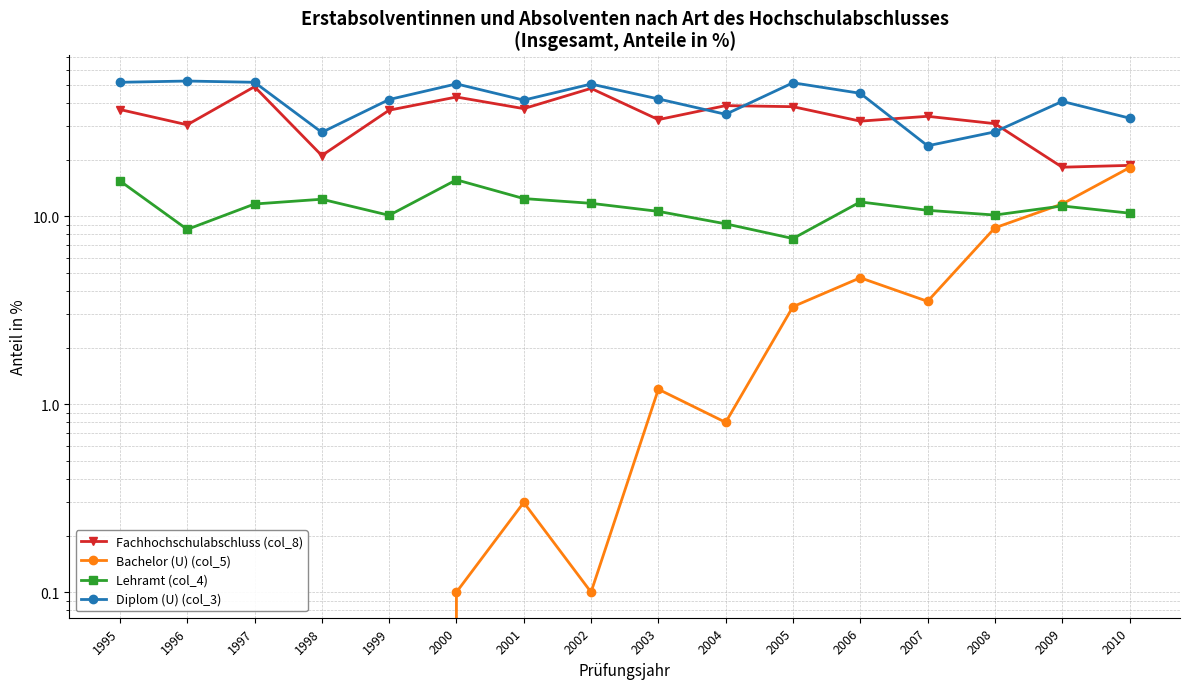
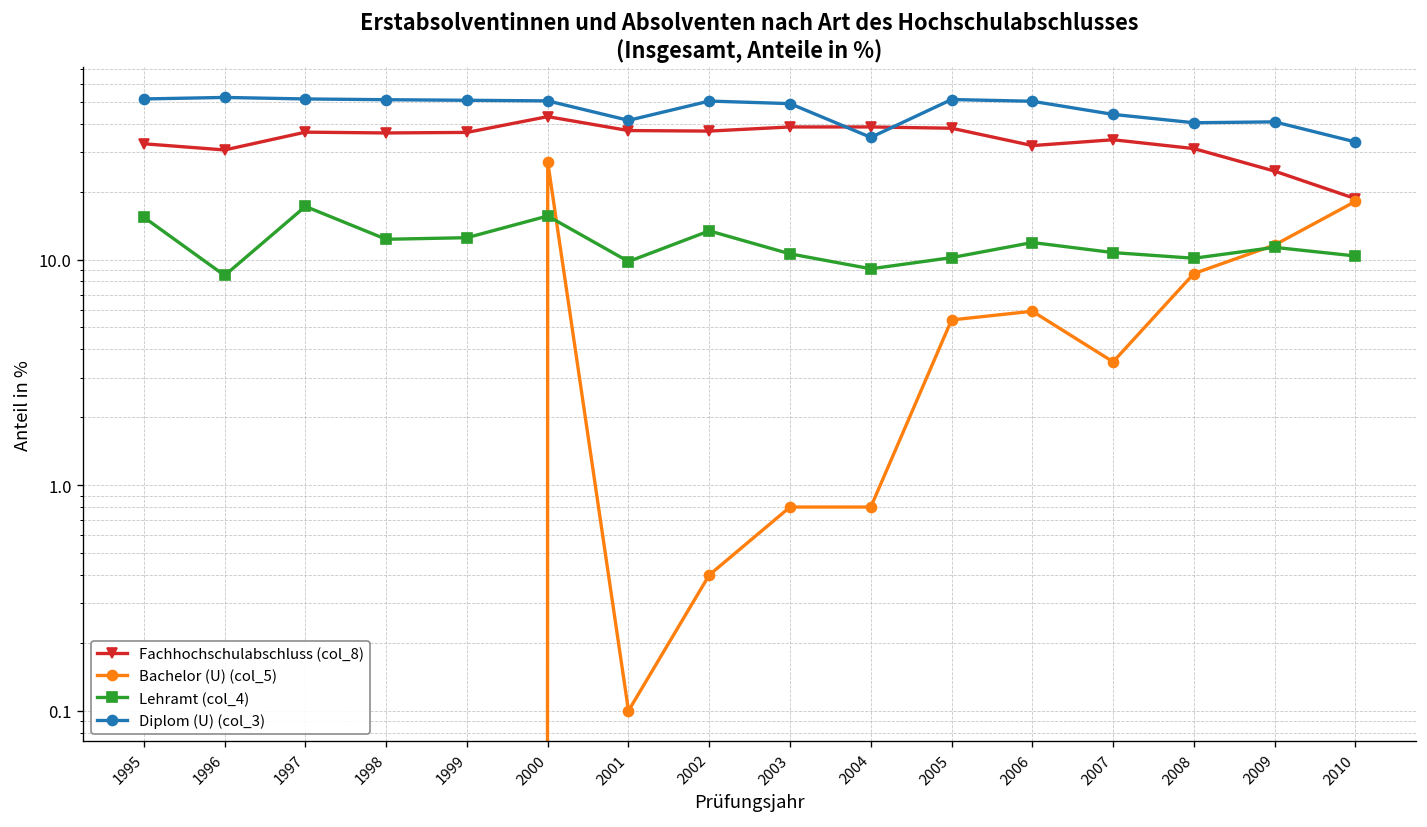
  {
    "Fachhochschulabschluss (col_8)": {
-     "1995": 37,
+     "1995": 33,
      "1996": 31,
-     "1997": 49,
-     "1998": 21,
+     "1997": 37,
+     "1998": 36,
      "1999": 37,
      "2000": 43,
      "2001": 37,
-     "2002": 48,
-     "2003": 33,
+     "2002": 37,
+     "2003": 39,
      "2004": 39,
      "2005": 38,
      "2006": 32,
      "2007": 34,
      "2008": 31,
-     "2009": 18
+     "2009": 25
    },
    "Bachelor (U) (col_5)": {
-     "2000": 0.1,
-     "2001": 0.3,
-     "2002": 0.1,
-     "2003": 1.2,
+     "2000": 27,
+     "2001": 0.1,
+     "2002": 0.4,
+     "2003": 0.8,
      "2004": 0.8,
-     "2005": 3.3,
-     "2006": 4.7,
+     "2005": 5.4,
+     "2006": 5.9,
      "2007": 3.5,
      "2008": 9
    },
    "Lehramt (col_4)": {
      "1995": 15,
      "1996": 9,
-     "1997": 12,
+     "1997": 17,
      "1998": 12,
-     "1999": 10,
+     "1999": 13,
      "2000": 16,
-     "2001": 12,
-     "2002": 12,
+     "2001": 10,
+     "2002": 13,
      "2003": 11,
      "2004": 9,
-     "2005": 7.6,
+     "2005": 10,
      "2006": 12,
      "2007": 11,
      "2008": 10,
      "2010": 10
    },
    "Diplom (U) (col_3)": {
      "1995": 52,
      "1996": 52,
      "1997": 52,
-     "1998": 28,
-     "1999": 42,
+     "1998": 51,
+     "1999": 51,
      "2000": 51,
      "2001": 41,
      "2002": 50,
-     "2003": 42,
+     "2003": 49,
      "2004": 35,
      "2005": 51,
-     "2006": 45,
-     "2007": 24,
-     "2008": 28,
+     "2006": 50,
+     "2007": 44,
+     "2008": 40,
      "2009": 41,
      "2010": 33
    }
  }
